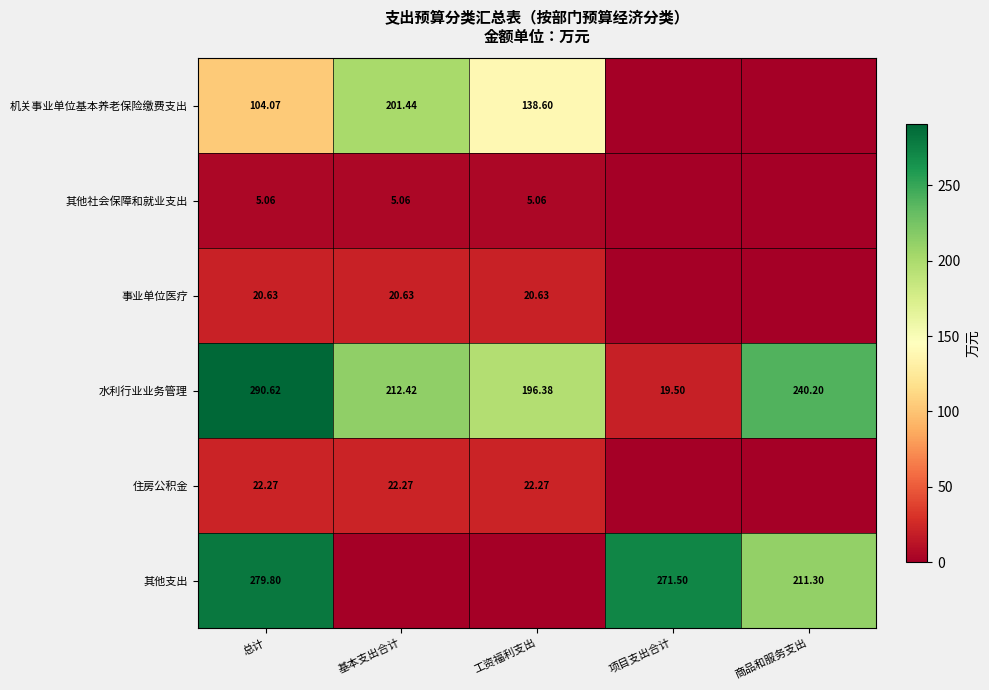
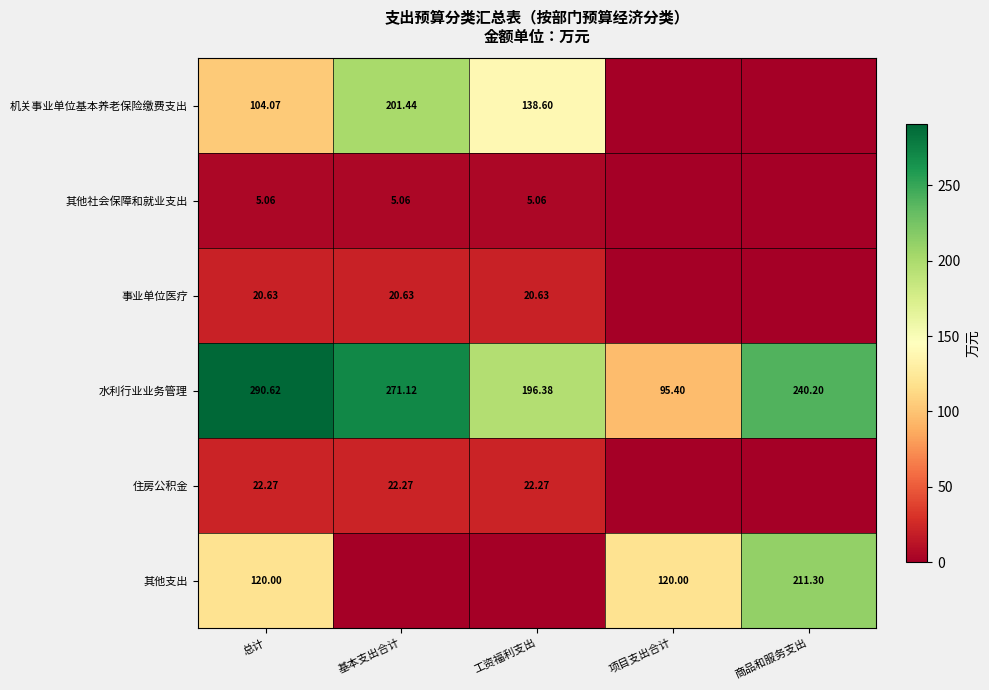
  {
    "机关事业单位基本养老保险缴费支出": {
      "总计": 104.07,
      "基本支出合计": 201.44,
      "工资福利支出": 138.60
    },
    "其他社会保障和就业支出": {
      "总计": 5.06,
      "基本支出合计": 5.06,
      "工资福利支出": 5.06
    },
    "事业单位医疗": {
      "总计": 20.63,
      "基本支出合计": 20.63,
      "工资福利支出": 20.63
    },
    "水利行业业务管理": {
      "总计": 290.62,
-     "基本支出合计": 212.42,
+     "基本支出合计": 271.12,
      "工资福利支出": 196.38,
-     "项目支出合计": 19.50,
+     "项目支出合计": 95.40,
      "商品和服务支出": 240.20
    },
    "住房公积金": {
      "总计": 22.27,
      "基本支出合计": 22.27,
      "工资福利支出": 22.27
    },
    "其他支出": {
-     "总计": 279.80,
-     "项目支出合计": 271.50,
+     "总计": 120.00,
+     "项目支出合计": 120.00,
      "商品和服务支出": 211.30
    }
  }
